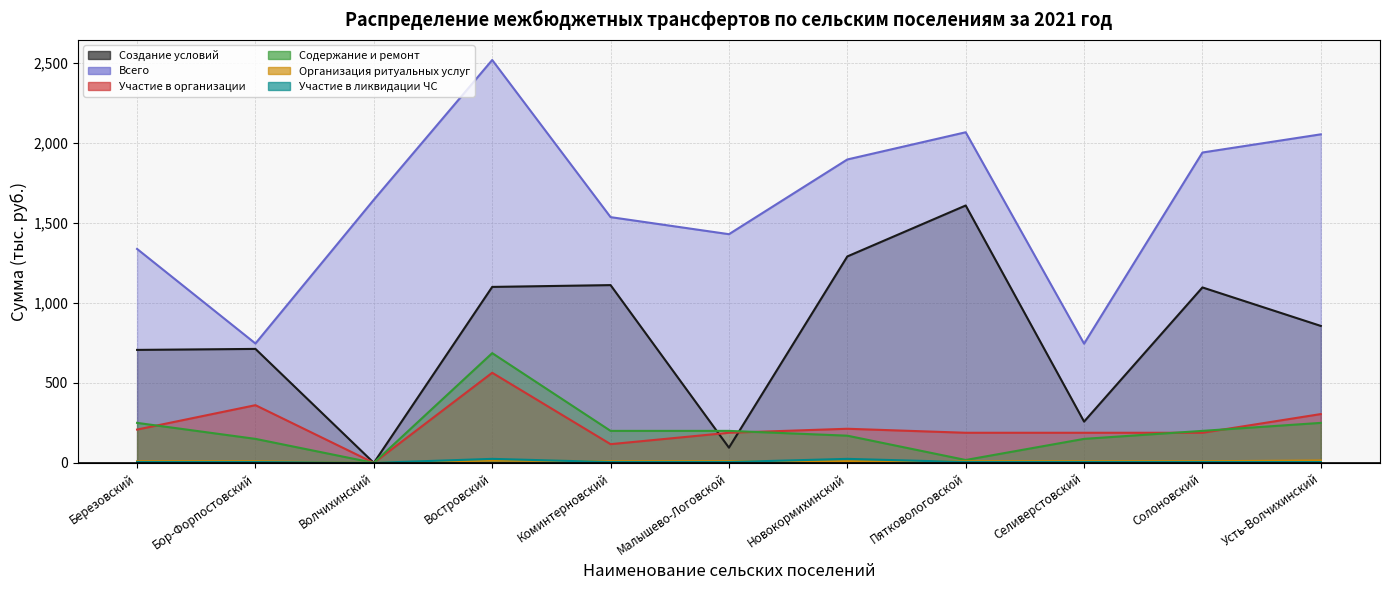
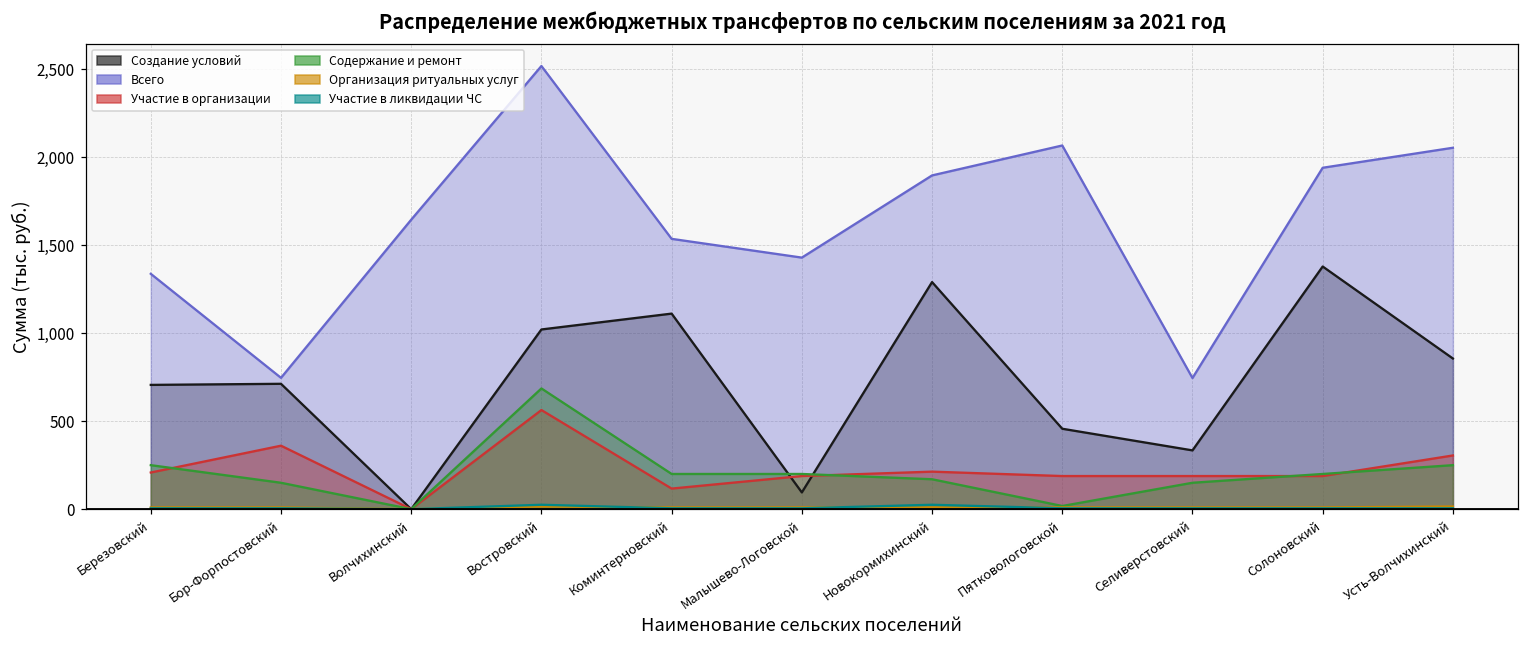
  {
    "Создание условий": {
      "Березовский": "710",
      "Бор-Форпостовский": "710",
-     "Востровский": "1,100",
+     "Востровский": "1,020",
      "Коминтерновский": "1,110",
      "Малышево-Логовской": "100",
      "Новокормихинский": "1,290",
-     "Пятковологовской": "1,610",
-     "Селиверстовский": "260",
-     "Солоновский": "1,100",
+     "Пятковологовской": "460",
+     "Селиверстовский": "330",
+     "Солоновский": "1,380",
      "Усть-Волчихинский": "860"
    },
    "Всего": {
      "Березовский": "1,340",
      "Бор-Форпостовский": "750",
      "Волчихинский": "1,650",
      "Востровский": "2,520",
      "Коминтерновский": "1,540",
      "Малышево-Логовской": "1,430",
      "Новокормихинский": "1,900",
      "Пятковологовской": "2,070",
      "Селиверстовский": "750",
      "Солоновский": "1,940",
      "Усть-Волчихинский": "2,050"
    }
  }
